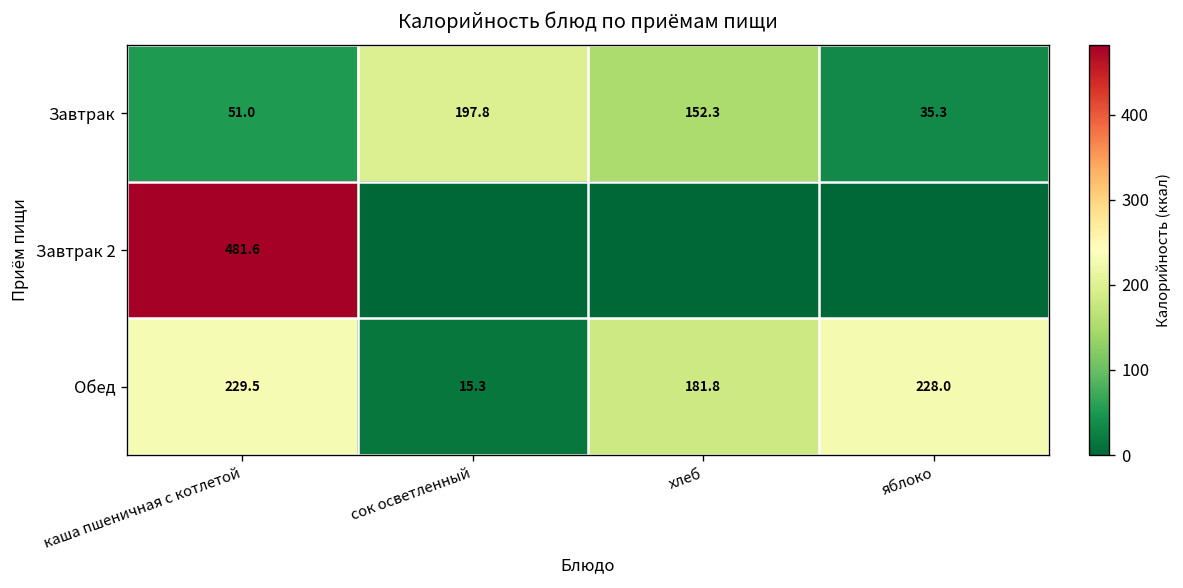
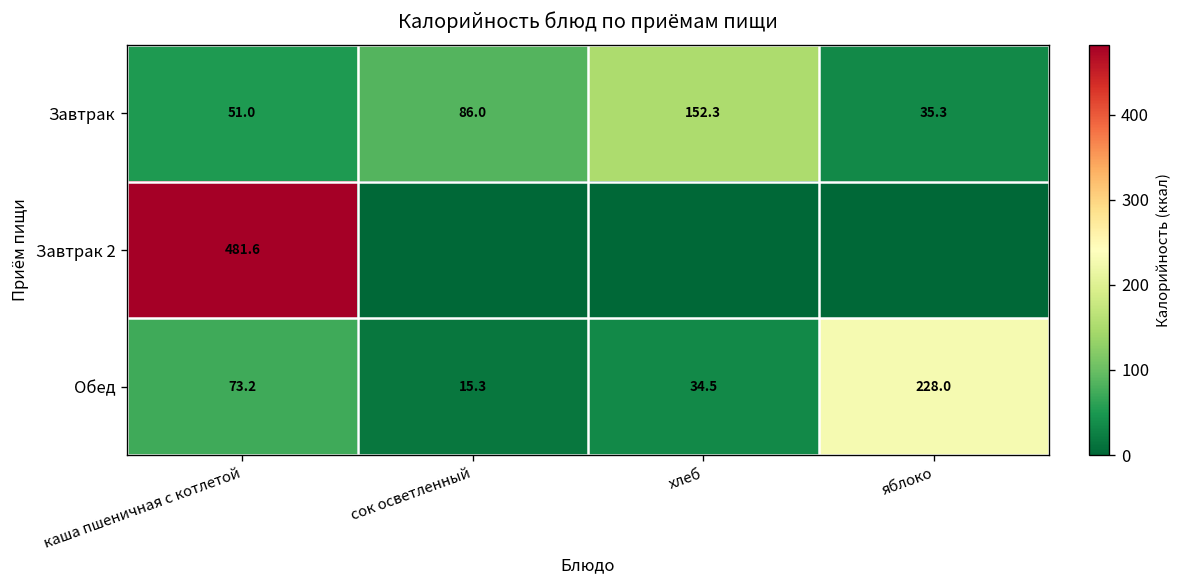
  {
    "Завтрак": {
      "каша пшеничная с котлетой": 51.0,
-     "сок осветленный": 197.8,
+     "сок осветленный": 86.0,
      "хлеб": 152.3,
      "яблоко": 35.3
    },
    "Завтрак 2": {
      "каша пшеничная с котлетой": 481.6
    },
    "Обед": {
-     "каша пшеничная с котлетой": 229.5,
+     "каша пшеничная с котлетой": 73.2,
      "сок осветленный": 15.3,
-     "хлеб": 181.8,
+     "хлеб": 34.5,
      "яблоко": 228.0
    }
  }
